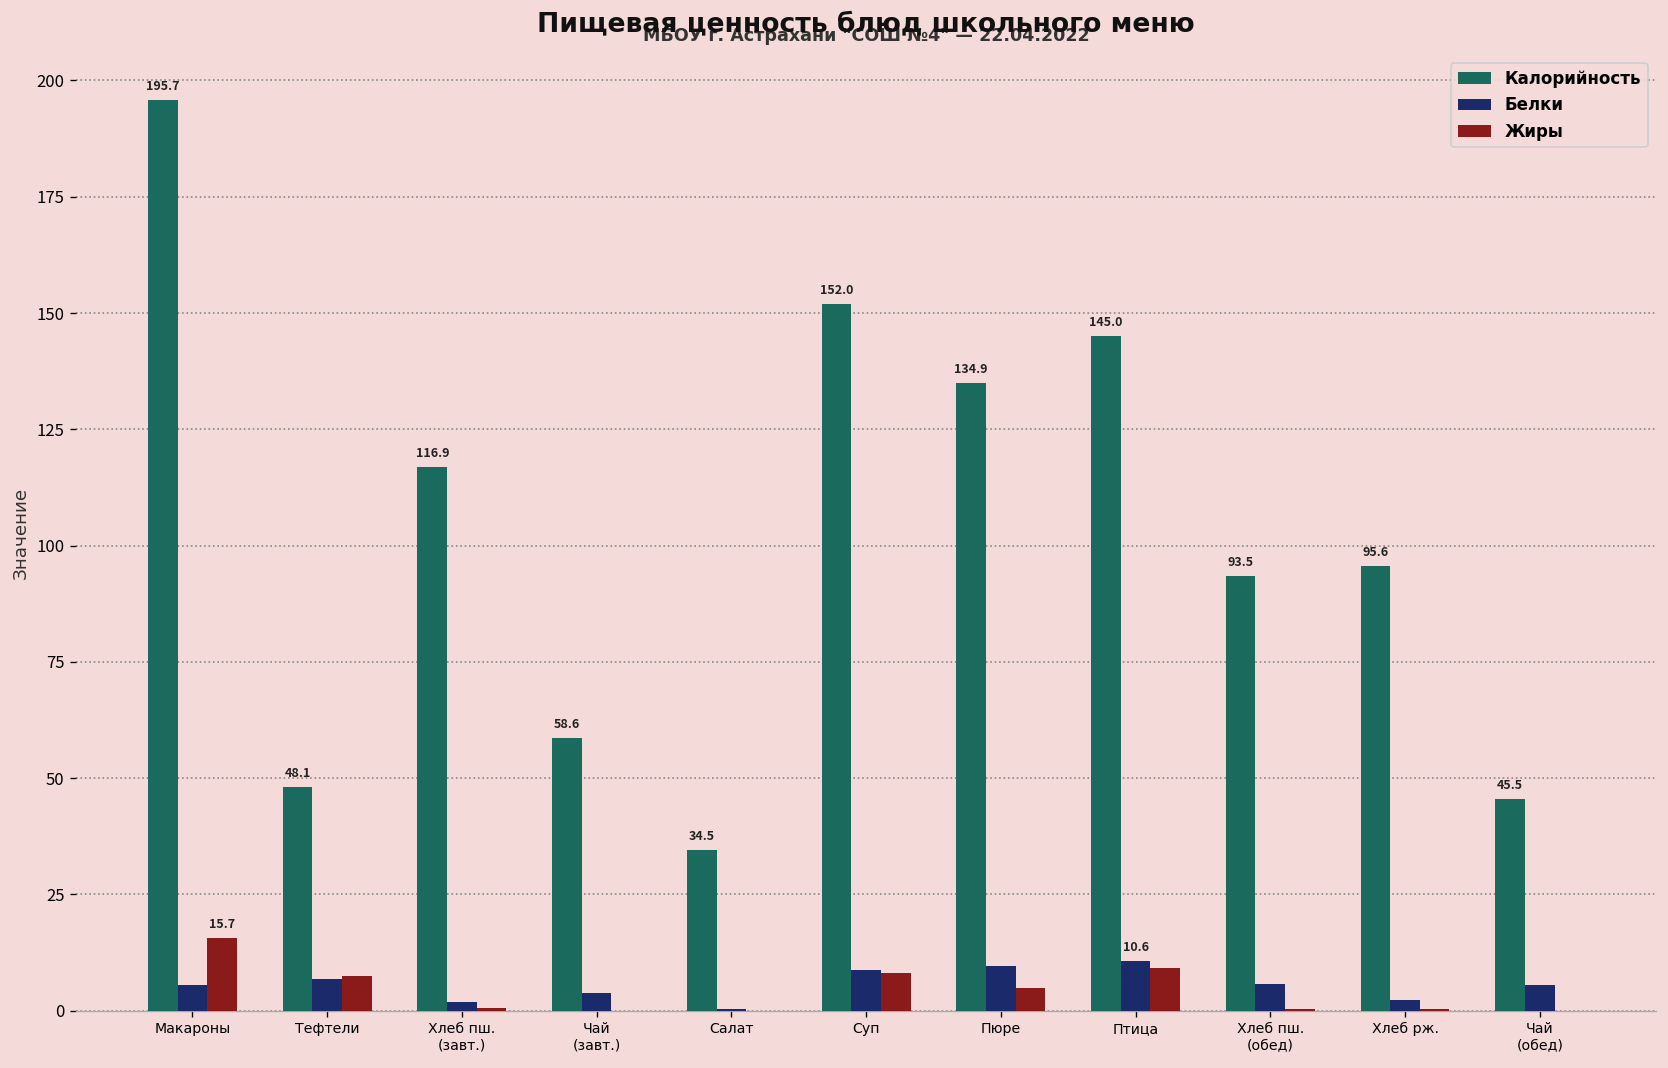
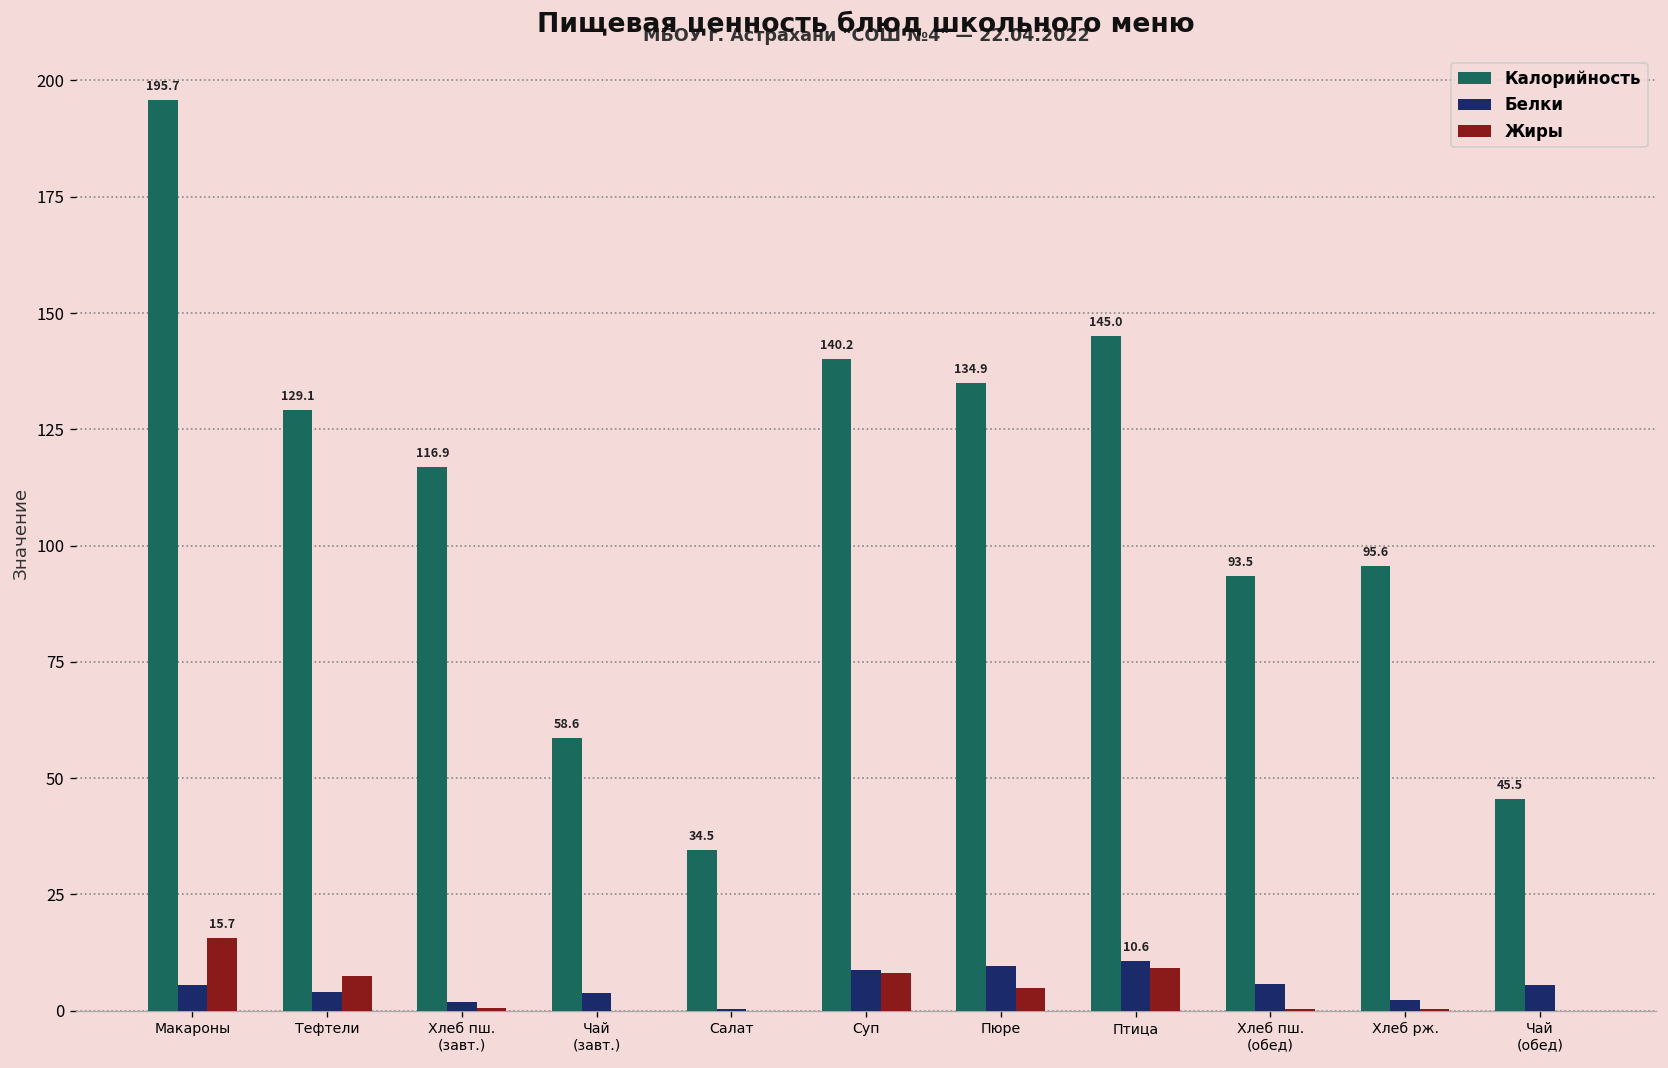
  {
    "Калорийность": {
      "Макароны": 195.7,
-     "Тефтели": 48.1,
+     "Тефтели": 129.1,
      "Хлеб пш. (завт.)": 116.9,
      "Чай (завт.)": 58.6,
      "Салат": 34.5,
-     "Суп": 152.0,
+     "Суп": 140.2,
      "Пюре": 134.9,
      "Птица": 145.0,
      "Хлеб пш. (обед)": 93.5,
      "Хлеб рж.": 95.6,
      "Чай (обед)": 45.5
    },
    "Белки": {
      "Макароны": 5,
-     "Тефтели": 7,
+     "Тефтели": 4,
      "Хлеб пш. (завт.)": 2,
      "Чай (завт.)": 4,
      "Суп": 9,
      "Пюре": 10,
      "Хлеб пш. (обед)": 6,
      "Хлеб рж.": 2,
      "Чай (обед)": 6
    },
    "Жиры": {
      "Макароны": 15.7
    }
  }
